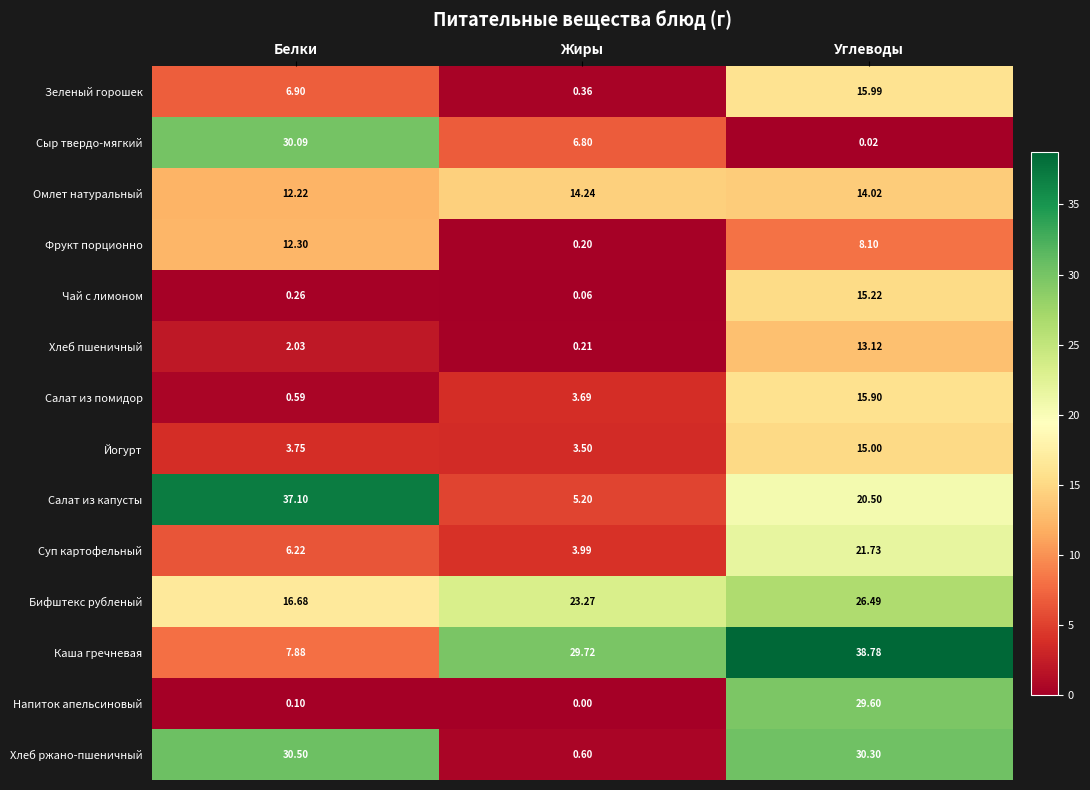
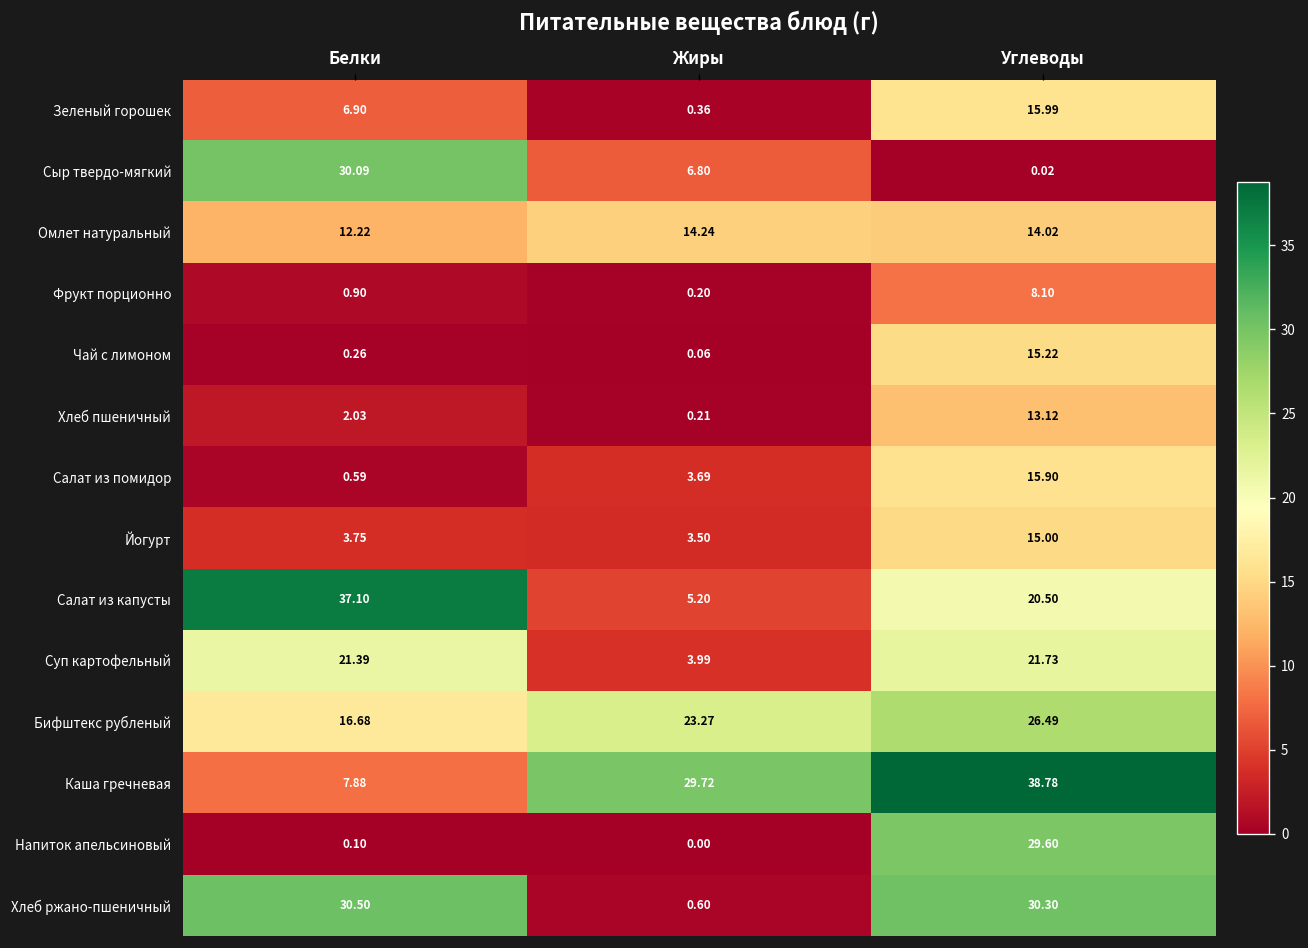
  {
    "Зеленый горошек": {
      "Белки": 6.90,
      "Жиры": 0.36,
      "Углеводы": 15.99
    },
    "Сыр твердо-мягкий": {
      "Белки": 30.09,
      "Жиры": 6.80,
      "Углеводы": 0.02
    },
    "Омлет натуральный": {
      "Белки": 12.22,
      "Жиры": 14.24,
      "Углеводы": 14.02
    },
    "Фрукт порционно": {
-     "Белки": 12.30,
+     "Белки": 0.90,
      "Жиры": 0.20,
      "Углеводы": 8.10
    },
    "Чай с лимоном": {
      "Белки": 0.26,
      "Жиры": 0.06,
      "Углеводы": 15.22
    },
    "Хлеб пшеничный": {
      "Белки": 2.03,
      "Жиры": 0.21,
      "Углеводы": 13.12
    },
    "Салат из помидор": {
      "Белки": 0.59,
      "Жиры": 3.69,
      "Углеводы": 15.90
    },
    "Йогурт": {
      "Белки": 3.75,
      "Жиры": 3.50,
      "Углеводы": 15.00
    },
    "Салат из капусты": {
      "Белки": 37.10,
      "Жиры": 5.20,
      "Углеводы": 20.50
    },
    "Суп картофельный": {
-     "Белки": 6.22,
+     "Белки": 21.39,
      "Жиры": 3.99,
      "Углеводы": 21.73
    },
    "Бифштекс рубленый": {
      "Белки": 16.68,
      "Жиры": 23.27,
      "Углеводы": 26.49
    },
    "Каша гречневая": {
      "Белки": 7.88,
      "Жиры": 29.72,
      "Углеводы": 38.78
    },
    "Напиток апельсиновый": {
      "Белки": 0.10,
      "Жиры": 0.00,
      "Углеводы": 29.60
    },
    "Хлеб ржано-пшеничный": {
      "Белки": 30.50,
      "Жиры": 0.60,
      "Углеводы": 30.30
    }
  }
